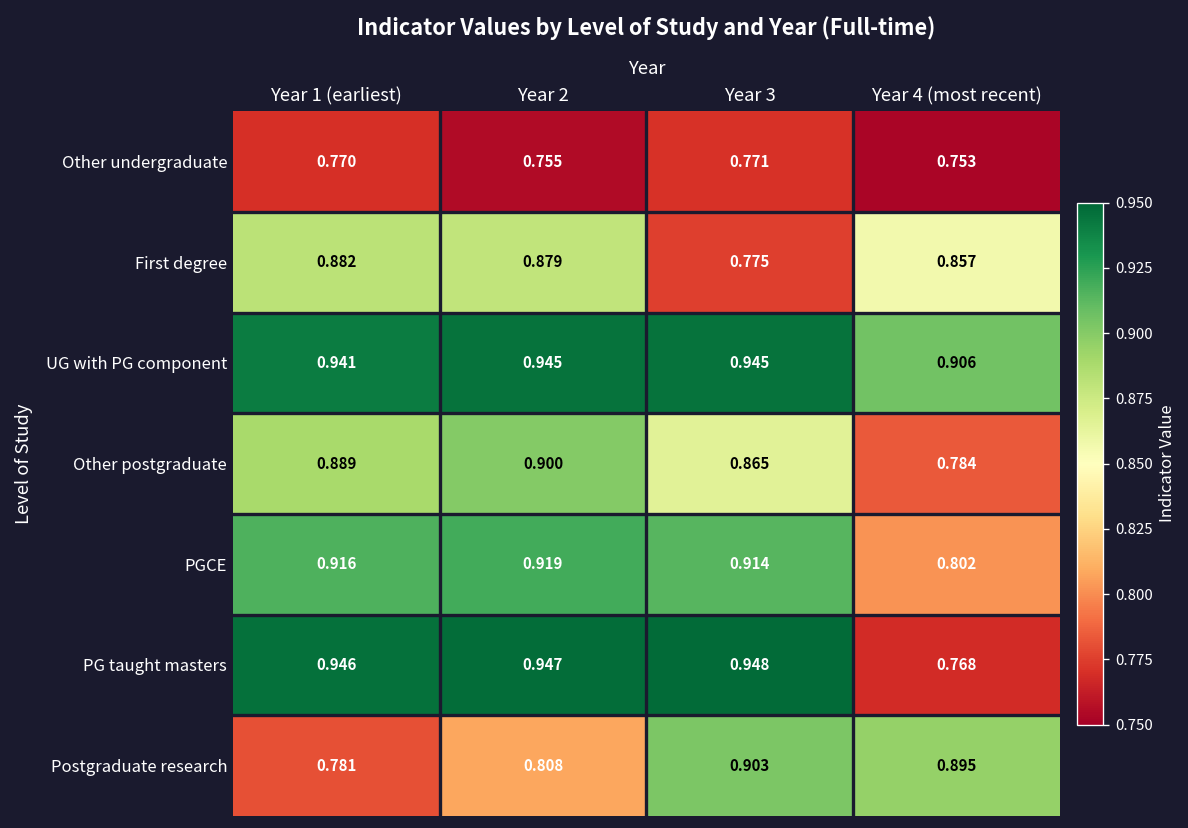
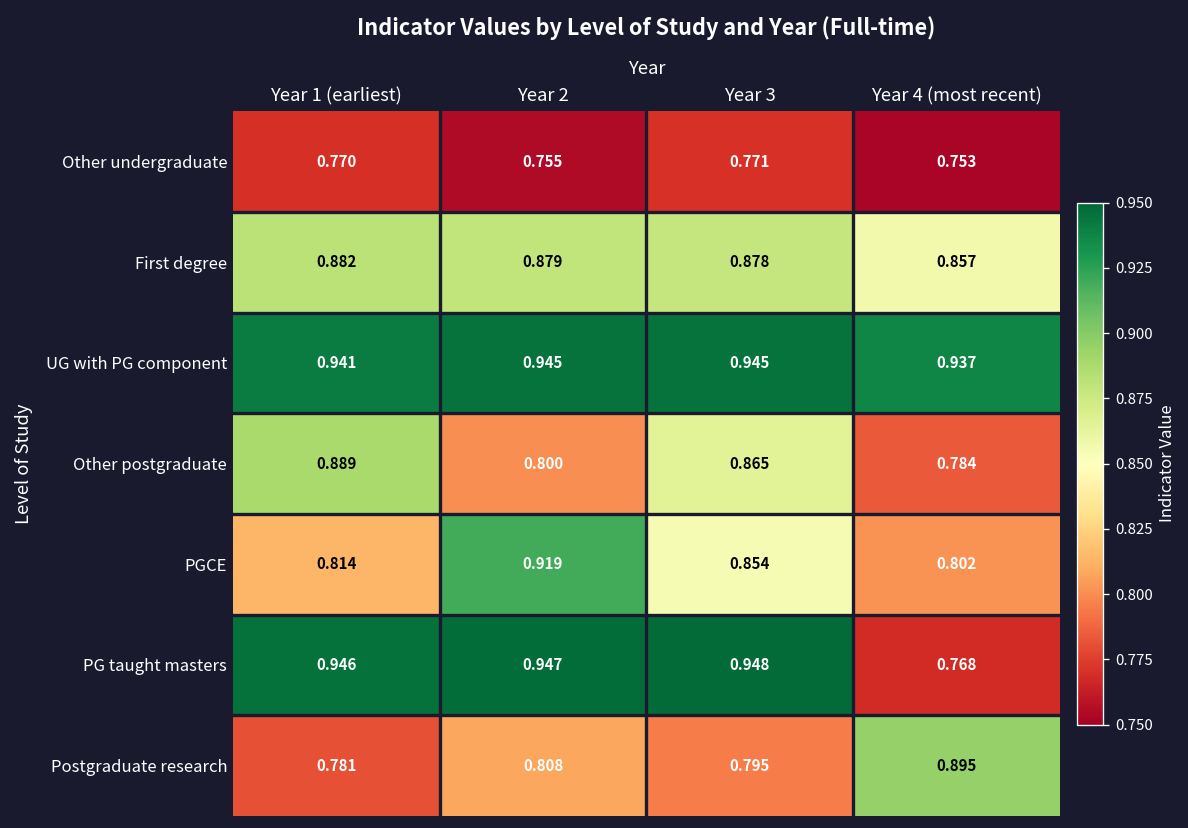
  {
    "Other undergraduate": {
      "Year 1 (earliest)": 0.770,
      "Year 2": 0.755,
      "Year 3": 0.771,
      "Year 4 (most recent)": 0.753
    },
    "First degree": {
      "Year 1 (earliest)": 0.882,
      "Year 2": 0.879,
-     "Year 3": 0.775,
+     "Year 3": 0.878,
      "Year 4 (most recent)": 0.857
    },
    "UG with PG component": {
      "Year 1 (earliest)": 0.941,
      "Year 2": 0.945,
      "Year 3": 0.945,
-     "Year 4 (most recent)": 0.906
+     "Year 4 (most recent)": 0.937
    },
    "Other postgraduate": {
      "Year 1 (earliest)": 0.889,
-     "Year 2": 0.900,
+     "Year 2": 0.800,
      "Year 3": 0.865,
      "Year 4 (most recent)": 0.784
    },
    "PGCE": {
-     "Year 1 (earliest)": 0.916,
+     "Year 1 (earliest)": 0.814,
      "Year 2": 0.919,
-     "Year 3": 0.914,
+     "Year 3": 0.854,
      "Year 4 (most recent)": 0.802
    },
    "PG taught masters": {
      "Year 1 (earliest)": 0.946,
      "Year 2": 0.947,
      "Year 3": 0.948,
      "Year 4 (most recent)": 0.768
    },
    "Postgraduate research": {
      "Year 1 (earliest)": 0.781,
      "Year 2": 0.808,
-     "Year 3": 0.903,
+     "Year 3": 0.795,
      "Year 4 (most recent)": 0.895
    }
  }
